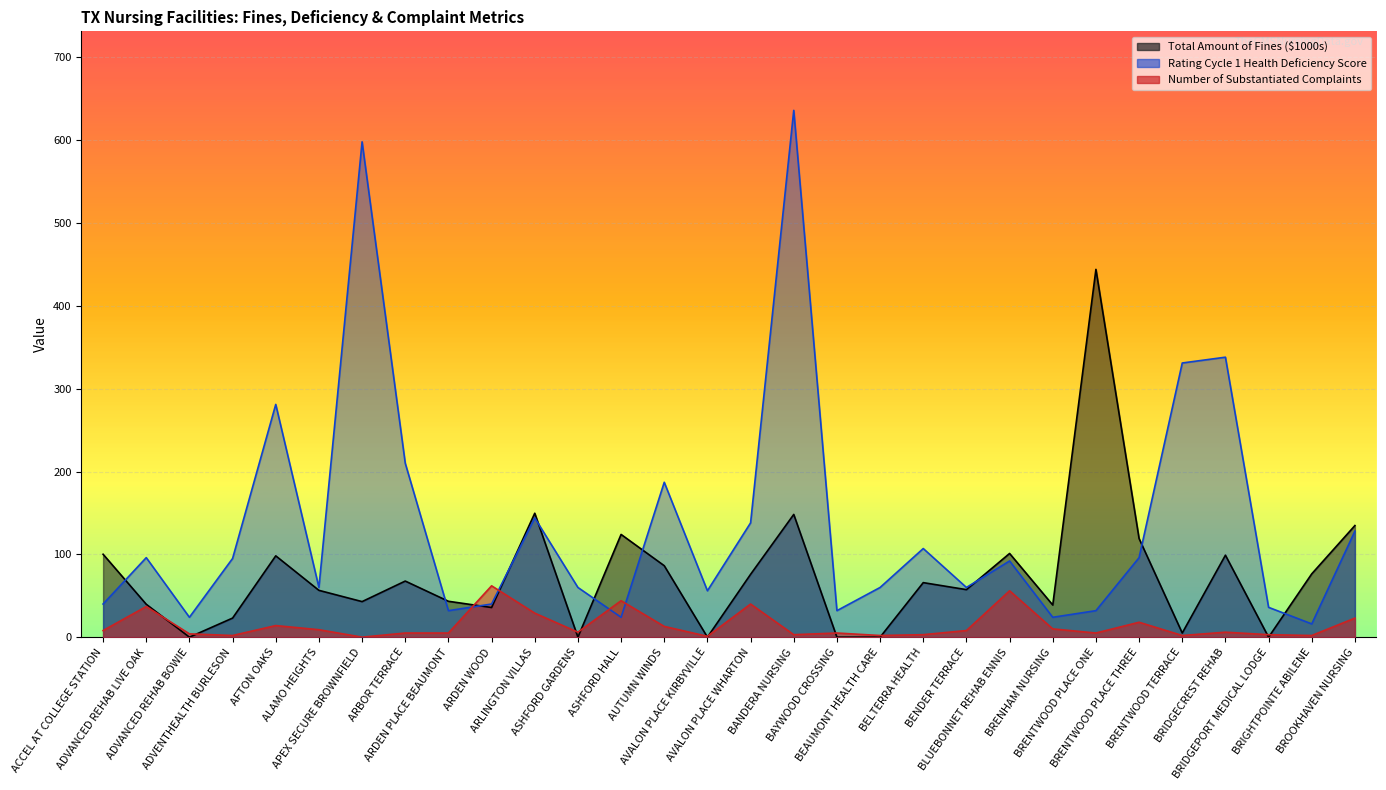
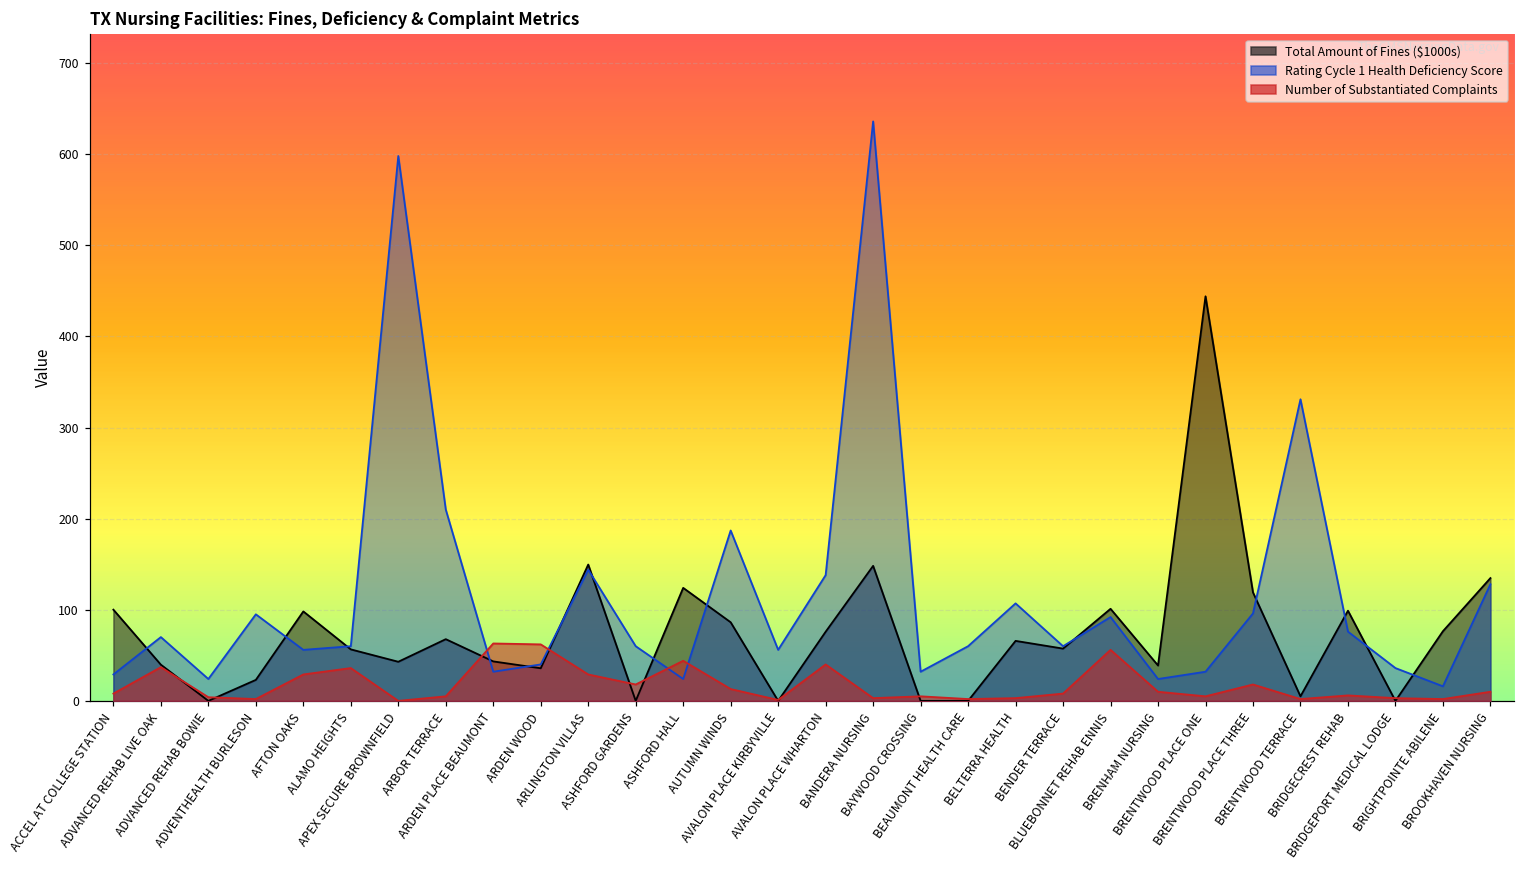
  {
    "Rating Cycle 1 Health Deficiency Score": {
-     "ACCEL AT COLLEGE STATION": 40,
-     "ADVANCED REHAB LIVE OAK": 100,
+     "ACCEL AT COLLEGE STATION": 30,
+     "ADVANCED REHAB LIVE OAK": 70,
      "ADVANCED REHAB BOWIE": 20,
      "ADVENTHEALTH BURLESON": 100,
-     "AFTON OAKS": 280,
+     "AFTON OAKS": 60,
      "ALAMO HEIGHTS": 60,
      "APEX SECURE BROWNFIELD": 600,
      "ARBOR TERRACE": 210,
      "ARDEN PLACE BEAUMONT": 30,
      "ARDEN WOOD": 40,
      "ARLINGTON VILLAS": 140,
      "ASHFORD GARDENS": 60,
      "ASHFORD HALL": 20,
      "AUTUMN WINDS": 190,
      "AVALON PLACE KIRBYVILLE": 60,
      "AVALON PLACE WHARTON": 140,
      "BANDERA NURSING": 640,
      "BAYWOOD CROSSING": 30,
      "BEAUMONT HEALTH CARE": 60,
      "BELTERRA HEALTH": 110,
      "BLUEBONNET REHAB ENNIS": 90,
      "BRENHAM NURSING": 20,
      "BRENTWOOD PLACE ONE": 30,
      "BRENTWOOD PLACE THREE": 100,
      "BRENTWOOD TERRACE": 330,
-     "BRIDGECREST REHAB": 340,
+     "BRIDGECREST REHAB": 80,
      "BRIDGEPORT MEDICAL LODGE": 40,
      "BRIGHTPOINTE ABILENE": 20,
      "BROOKHAVEN NURSING": 130
    },
    "Number of Substantiated Complaints": {
      "ACCEL AT COLLEGE STATION": 10,
      "ADVANCED REHAB BOWIE": 0,
      "ADVENTHEALTH BURLESON": 0,
-     "AFTON OAKS": 10,
-     "ALAMO HEIGHTS": 10,
+     "AFTON OAKS": 30,
+     "ALAMO HEIGHTS": 40,
      "APEX SECURE BROWNFIELD": 0,
      "ARBOR TERRACE": 10,
-     "ARDEN PLACE BEAUMONT": 10,
+     "ARDEN PLACE BEAUMONT": 60,
      "ARDEN WOOD": 60,
      "ARLINGTON VILLAS": 30,
-     "ASHFORD GARDENS": 10,
+     "ASHFORD GARDENS": 20,
      "ASHFORD HALL": 40,
      "AUTUMN WINDS": 10,
      "AVALON PLACE WHARTON": 40,
      "BANDERA NURSING": 0,
      "BAYWOOD CROSSING": 10,
      "BELTERRA HEALTH": 0,
      "BENDER TERRACE": 10,
      "BLUEBONNET REHAB ENNIS": 60,
      "BRENHAM NURSING": 10,
      "BRENTWOOD PLACE ONE": 10,
      "BRENTWOOD PLACE THREE": 20,
      "BRIDGECREST REHAB": 10,
      "BRIGHTPOINTE ABILENE": 0,
-     "BROOKHAVEN NURSING": 20
+     "BROOKHAVEN NURSING": 10
    }
  }
